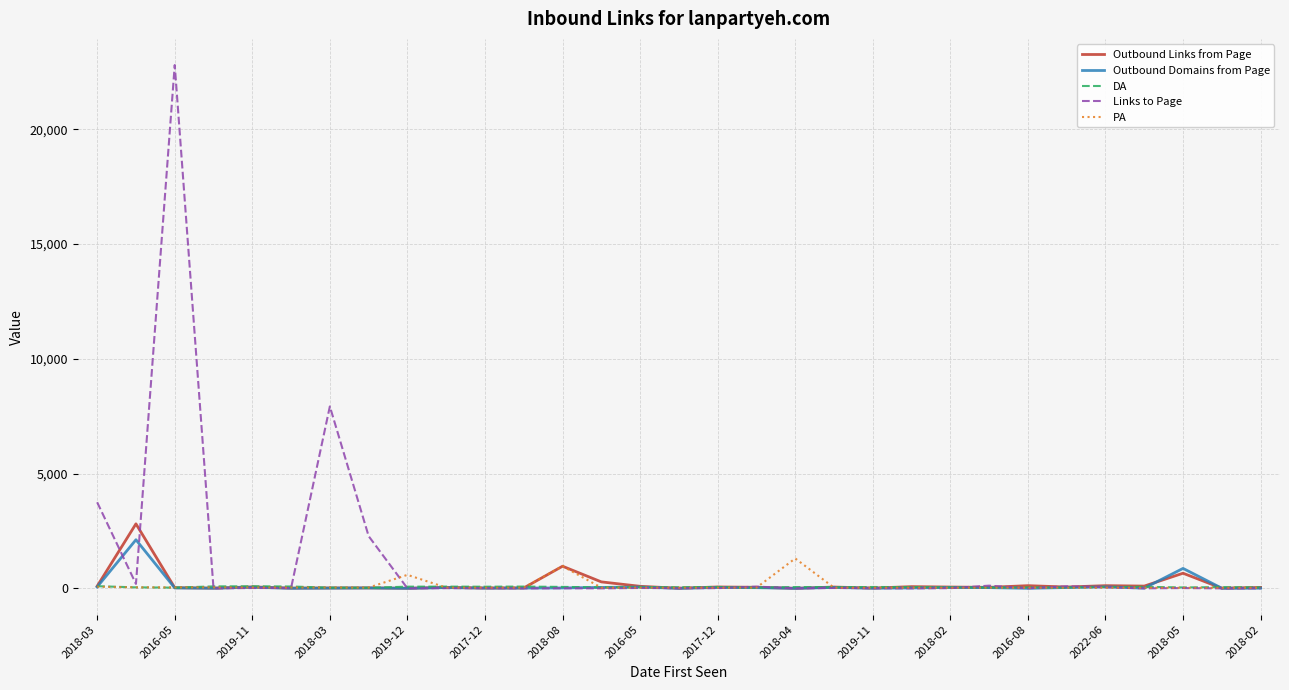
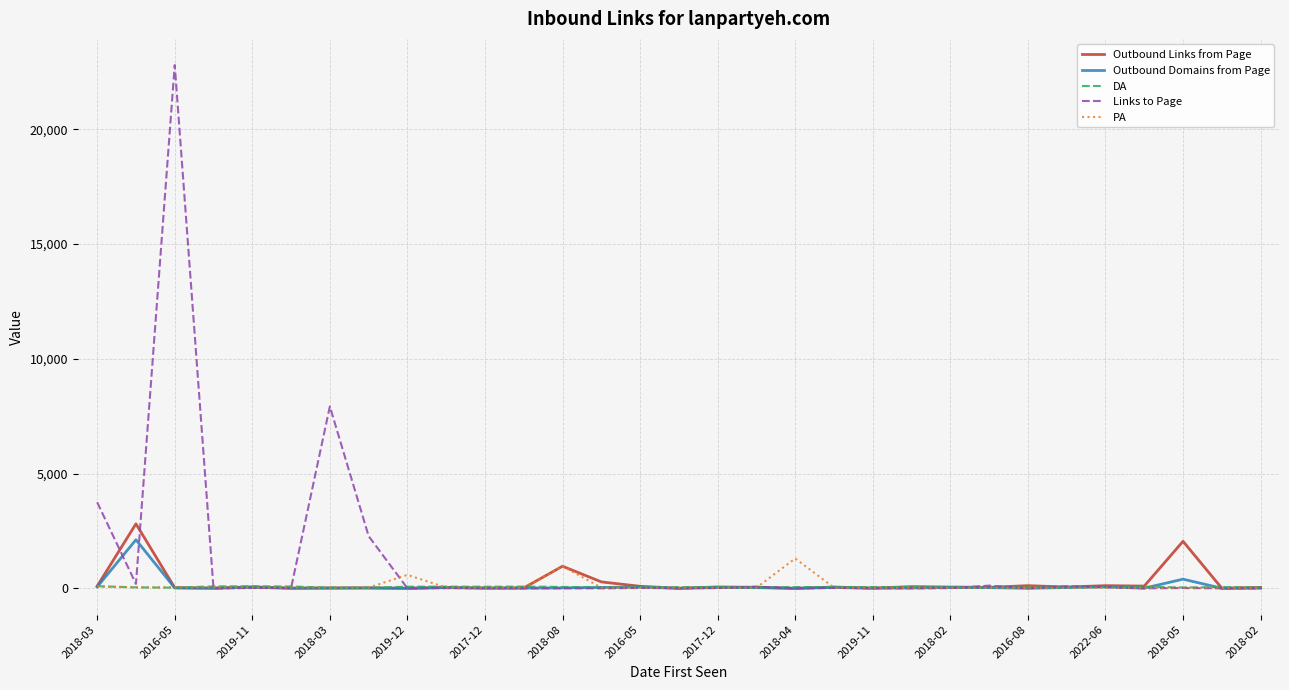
  {
    "Outbound Links from Page": {
-     "2018-05": "700"
+     "2018-05": "2,100"
    },
    "Outbound Domains from Page": {
-     "2018-05": "900"
+     "2018-05": "400"
    },
    "PA": {
      "2019-12": "600",
      "2018-04": "1,300"
    }
  }
